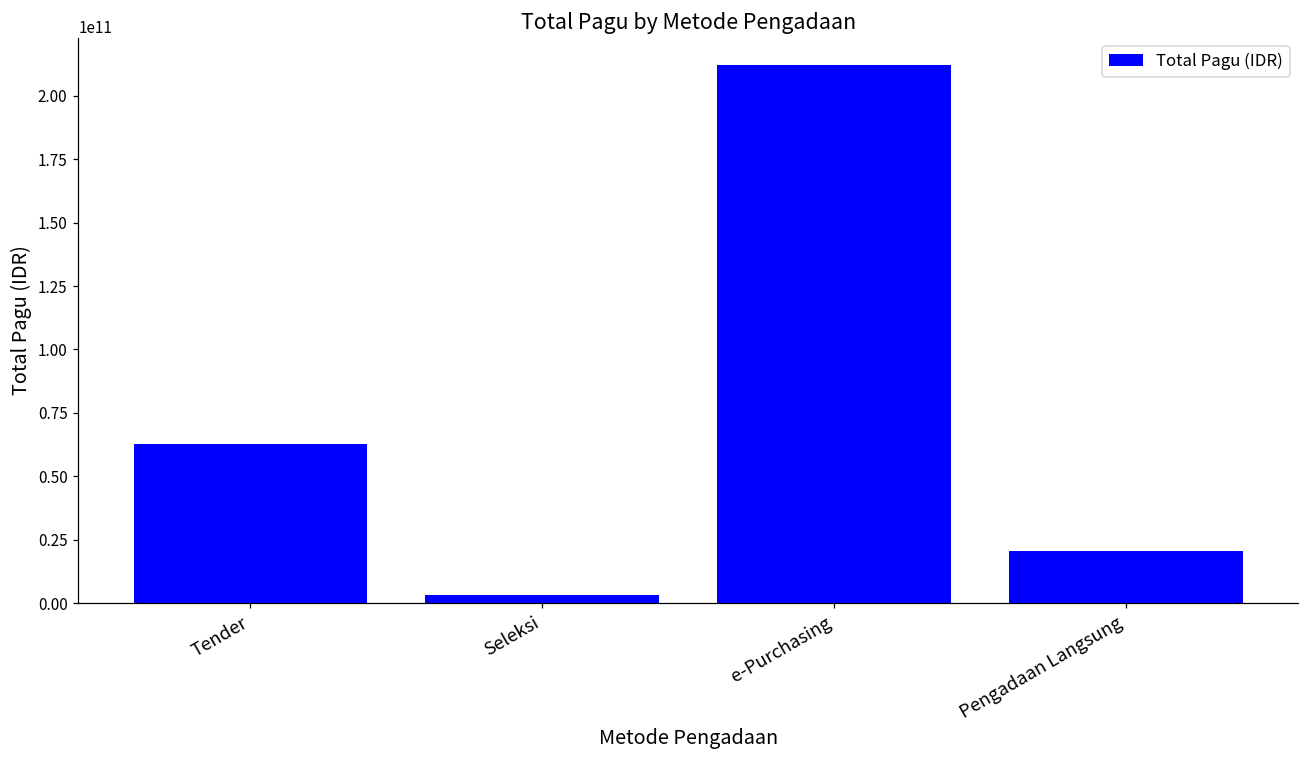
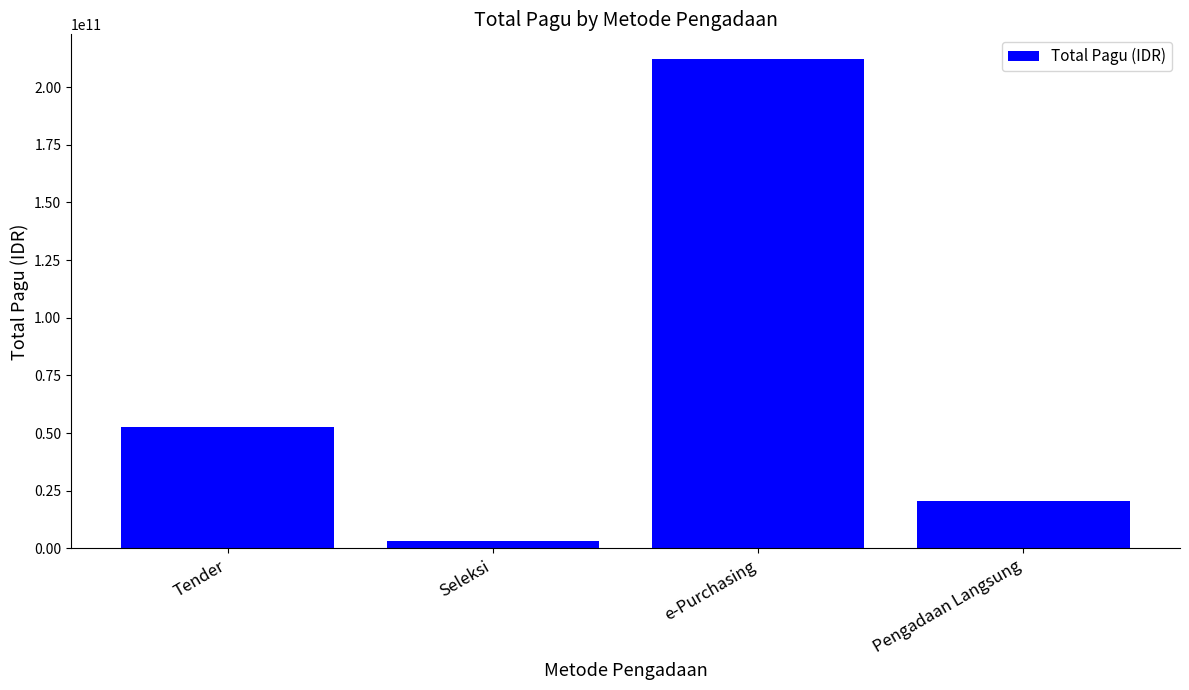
  {
-   "Tender": 63000000000,
+   "Tender": 53000000000,
    "Seleksi": 3000000000,
    "e-Purchasing": 212000000000,
    "Pengadaan Langsung": 21000000000
  }
